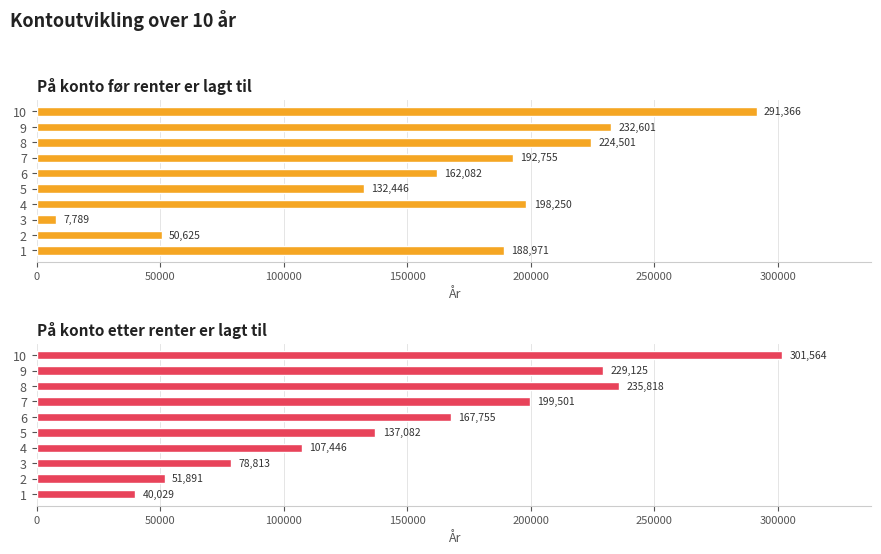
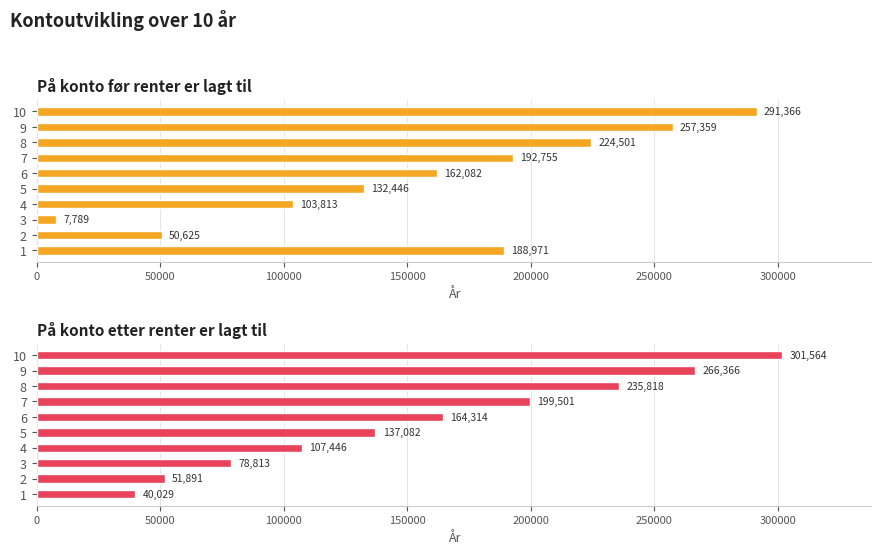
  {
    "På konto før renter er lagt til": {
      "10": "291,366",
-     "9": "232,601",
+     "9": "257,359",
      "8": "224,501",
      "7": "192,755",
      "6": "162,082",
      "5": "132,446",
-     "4": "198,250",
+     "4": "103,813",
      "3": "7,789",
      "2": "50,625",
      "1": "188,971"
    },
    "På konto etter renter er lagt til": {
      "10": "301,564",
-     "9": "229,125",
+     "9": "266,366",
      "8": "235,818",
      "7": "199,501",
-     "6": "167,755",
+     "6": "164,314",
      "5": "137,082",
      "4": "107,446",
      "3": "78,813",
      "2": "51,891",
      "1": "40,029"
    }
  }
